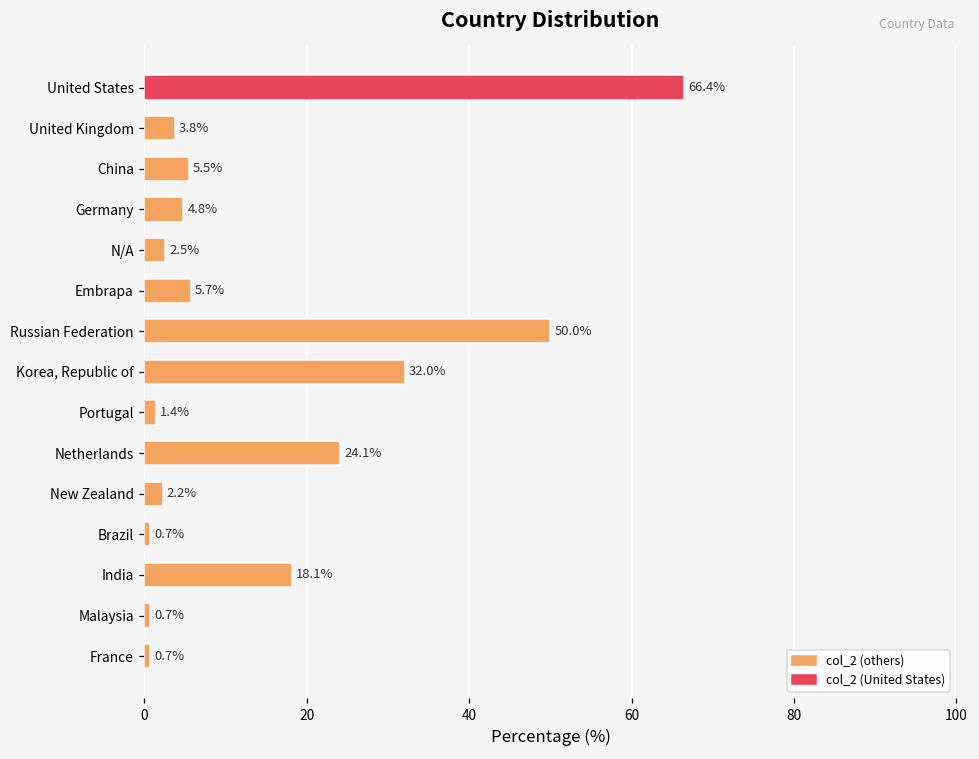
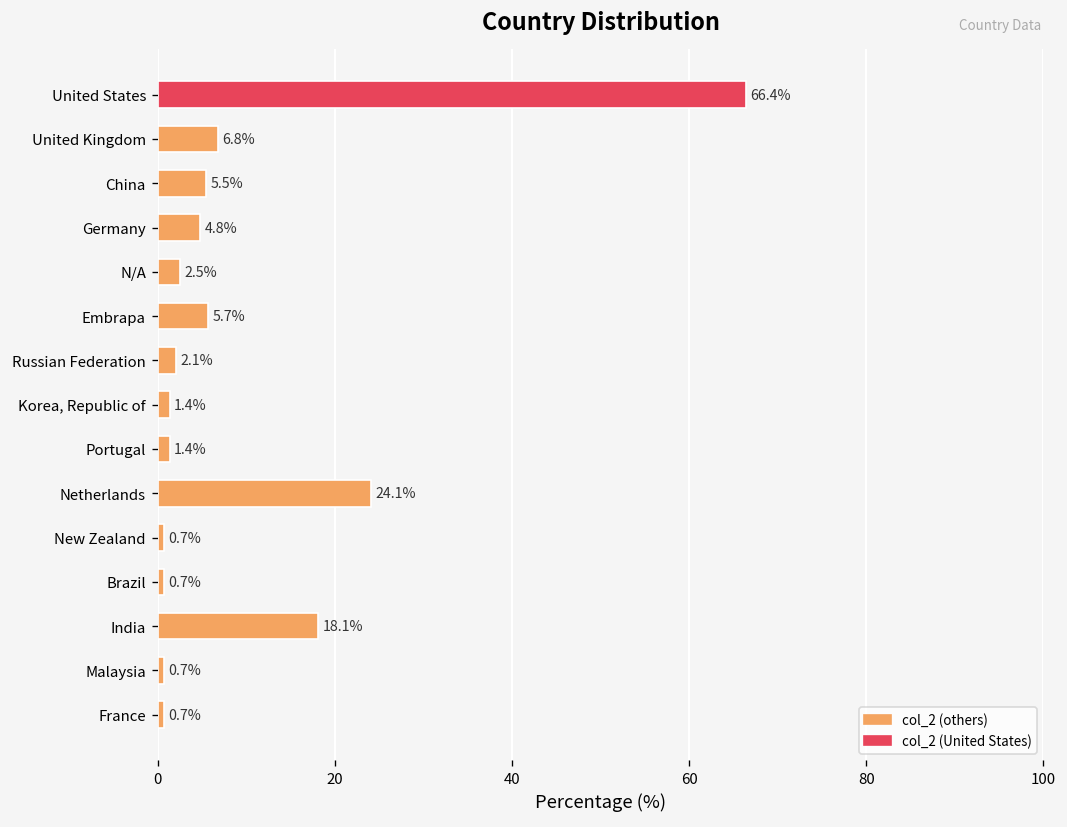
  {
    "United States": "66.4%",
-   "United Kingdom": "3.8%",
+   "United Kingdom": "6.8%",
    "China": "5.5%",
    "Germany": "4.8%",
    "N/A": "2.5%",
    "Embrapa": "5.7%",
-   "Russian Federation": "50.0%",
-   "Korea, Republic of": "32.0%",
+   "Russian Federation": "2.1%",
+   "Korea, Republic of": "1.4%",
    "Portugal": "1.4%",
    "Netherlands": "24.1%",
-   "New Zealand": "2.2%",
+   "New Zealand": "0.7%",
    "Brazil": "0.7%",
    "India": "18.1%",
    "Malaysia": "0.7%",
    "France": "0.7%"
  }
